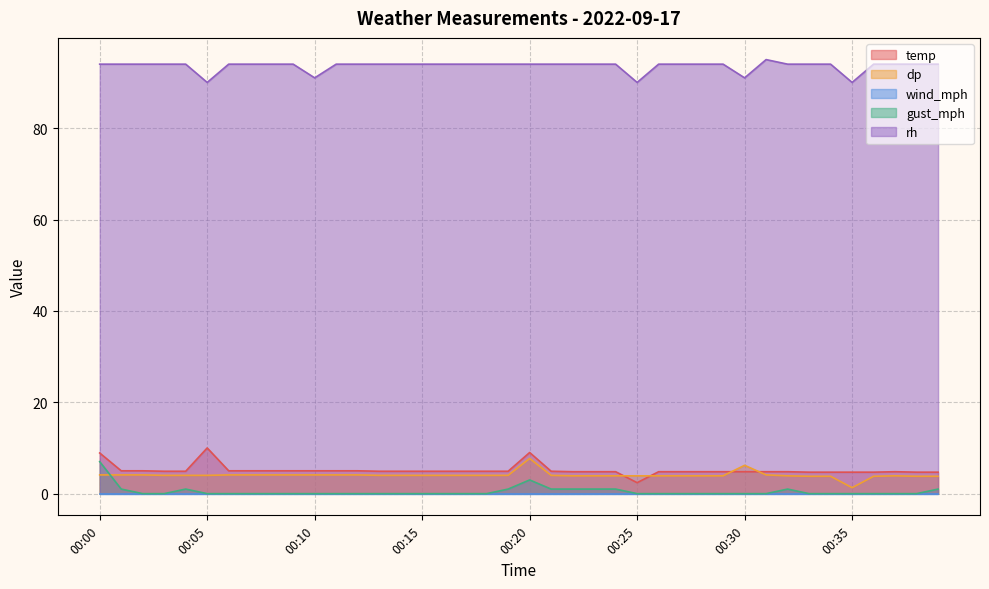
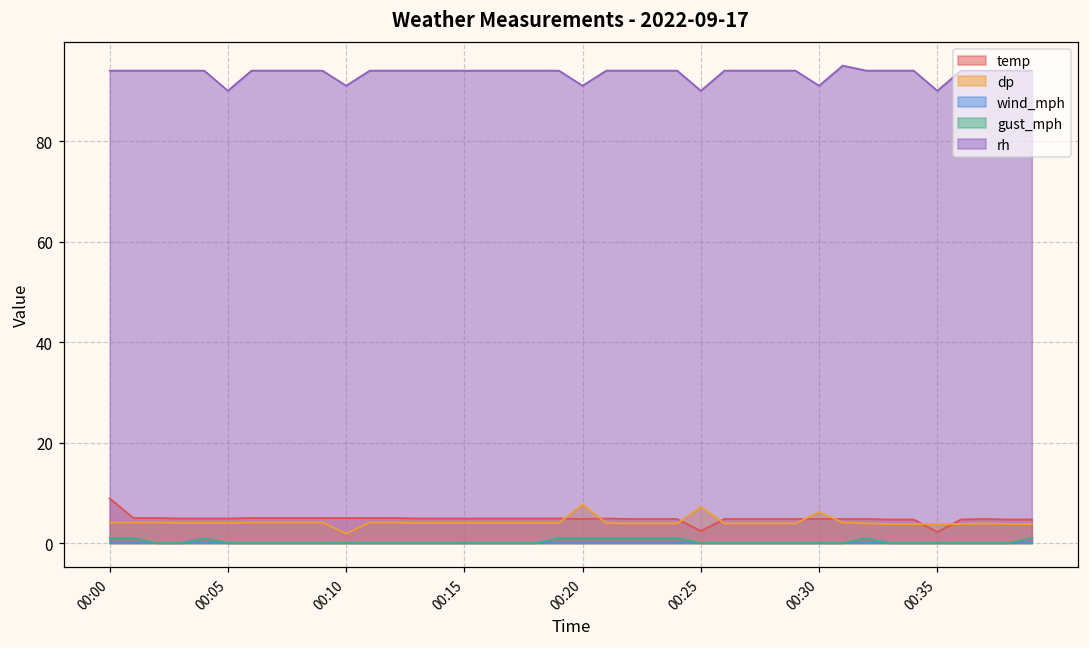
  {
    "temp": {
      "00:00": 9,
-     "00:05": 10,
+     "00:05": 5,
      "00:10": 5,
      "00:15": 5,
-     "00:20": 9,
+     "00:20": 5,
      "00:25": 2,
      "00:30": 5,
-     "00:35": 5
+     "00:35": 2
    },
    "dp": {
      "00:00": 4,
      "00:05": 4,
-     "00:10": 4,
+     "00:10": 2,
      "00:15": 4,
      "00:20": 8,
-     "00:25": 4,
+     "00:25": 7,
      "00:30": 6,
-     "00:35": 1
+     "00:35": 4
    },
    "wind_mph": {
      "00:00": 0,
      "00:20": 0
    },
    "gust_mph": {
-     "00:00": 7,
-     "00:20": 3
+     "00:00": 1,
+     "00:20": 1
    },
    "rh": {
      "00:00": 94,
      "00:05": 90,
      "00:10": 91,
      "00:15": 94,
-     "00:20": 94,
+     "00:20": 91,
      "00:25": 90,
      "00:30": 91,
      "00:35": 90
    }
  }
